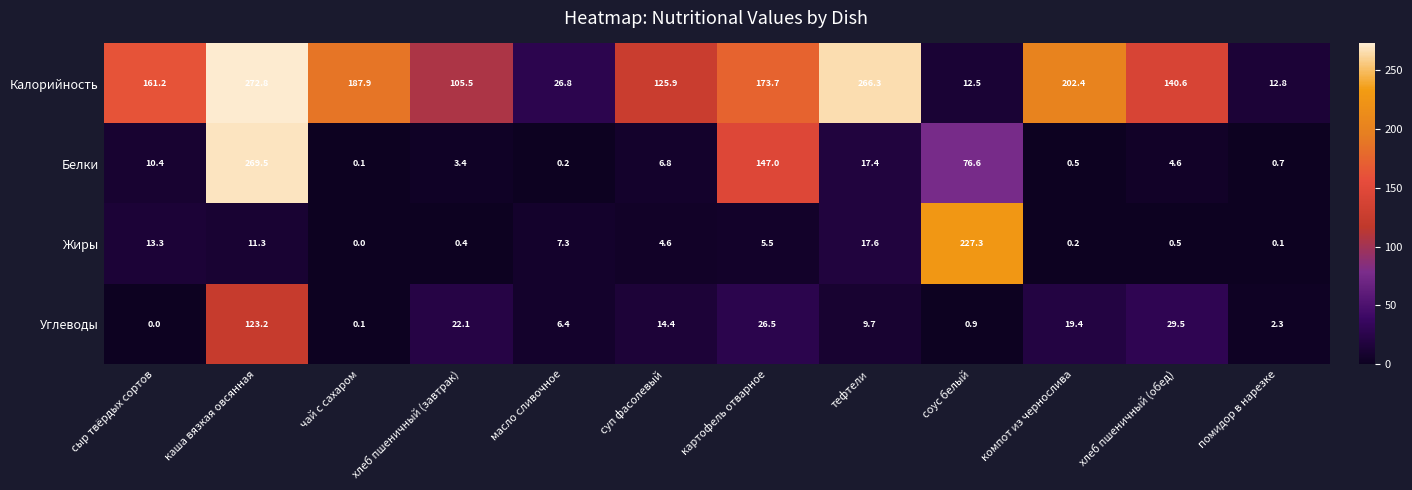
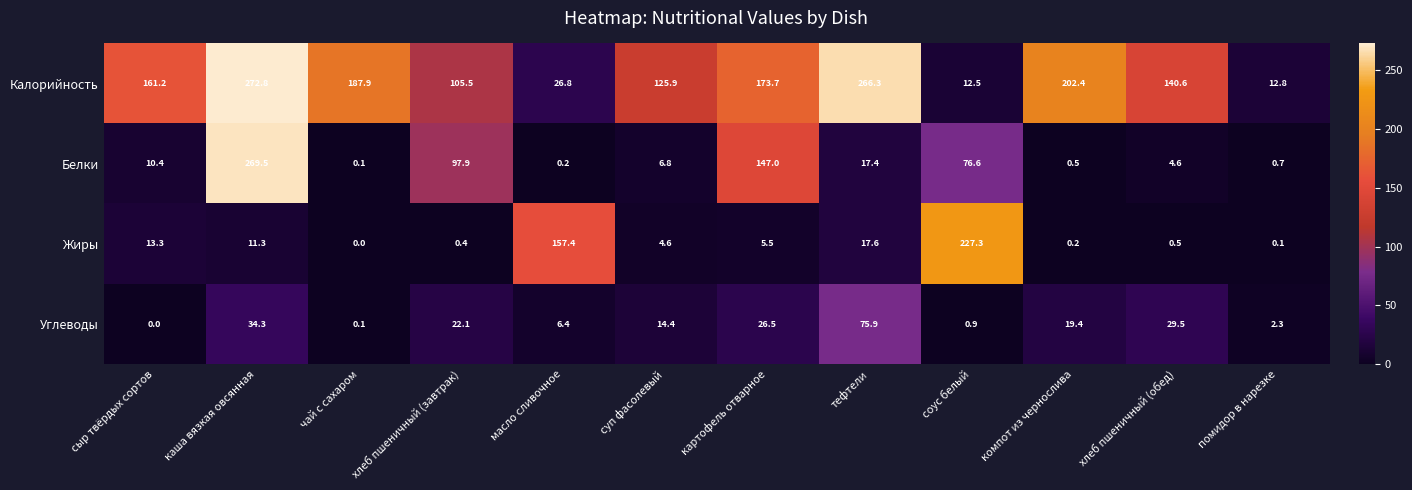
  {
    "Калорийность": {
      "сыр твёрдых сортов": 161.2,
      "чай с сахаром": 187.9,
      "хлеб пшеничный (завтрак)": 105.5,
      "масло сливочное": 26.8,
      "суп фасолевый": 125.9,
      "картофель отварное": 173.7,
      "тефтели": 266.3,
      "соус белый": 12.5,
      "компот из чернослива": 202.4,
      "хлеб пшеничный (обед)": 140.6,
      "помидор в нарезке": 12.8
    },
    "Белки": {
      "сыр твёрдых сортов": 10.4,
      "каша вязкая овсянная": 269.5,
      "чай с сахаром": 0.1,
-     "хлеб пшеничный (завтрак)": 3.4,
+     "хлеб пшеничный (завтрак)": 97.9,
      "масло сливочное": 0.2,
      "суп фасолевый": 6.8,
      "картофель отварное": 147.0,
      "тефтели": 17.4,
      "соус белый": 76.6,
      "компот из чернослива": 0.5,
      "хлеб пшеничный (обед)": 4.6,
      "помидор в нарезке": 0.7
    },
    "Жиры": {
      "сыр твёрдых сортов": 13.3,
      "каша вязкая овсянная": 11.3,
      "чай с сахаром": 0.0,
      "хлеб пшеничный (завтрак)": 0.4,
-     "масло сливочное": 7.3,
+     "масло сливочное": 157.4,
      "суп фасолевый": 4.6,
      "картофель отварное": 5.5,
      "тефтели": 17.6,
      "соус белый": 227.3,
      "компот из чернослива": 0.2,
      "хлеб пшеничный (обед)": 0.5,
      "помидор в нарезке": 0.1
    },
    "Углеводы": {
      "сыр твёрдых сортов": 0.0,
-     "каша вязкая овсянная": 123.2,
+     "каша вязкая овсянная": 34.3,
      "чай с сахаром": 0.1,
      "хлеб пшеничный (завтрак)": 22.1,
      "масло сливочное": 6.4,
      "суп фасолевый": 14.4,
      "картофель отварное": 26.5,
-     "тефтели": 9.7,
+     "тефтели": 75.9,
      "соус белый": 0.9,
      "компот из чернослива": 19.4,
      "хлеб пшеничный (обед)": 29.5,
      "помидор в нарезке": 2.3
    }
  }
